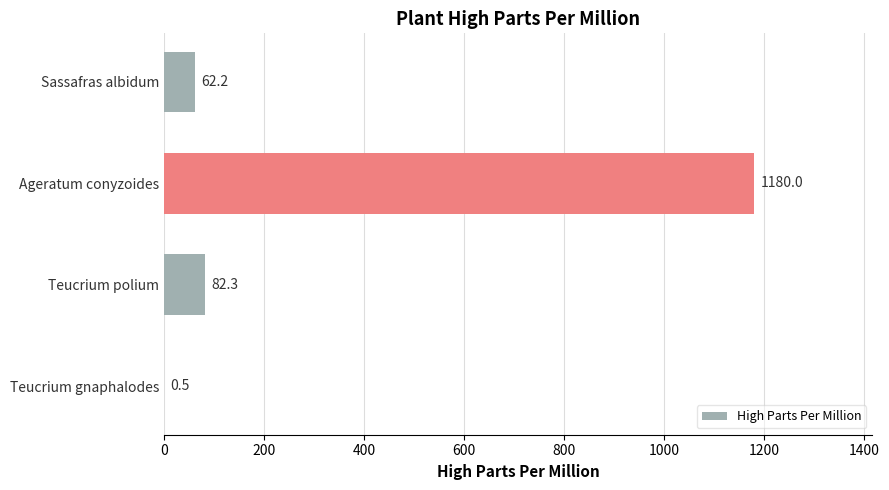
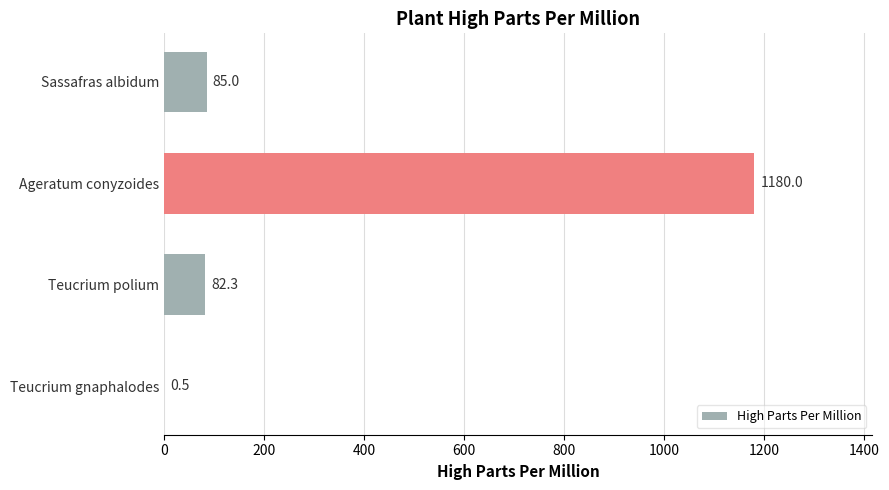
  {
-   "Sassafras albidum": 62.2,
+   "Sassafras albidum": 85.0,
    "Ageratum conyzoides": 1180.0,
    "Teucrium polium": 82.3,
    "Teucrium gnaphalodes": 0.5
  }
